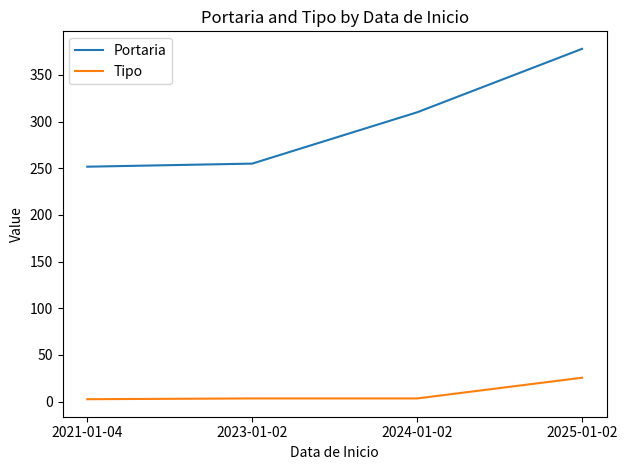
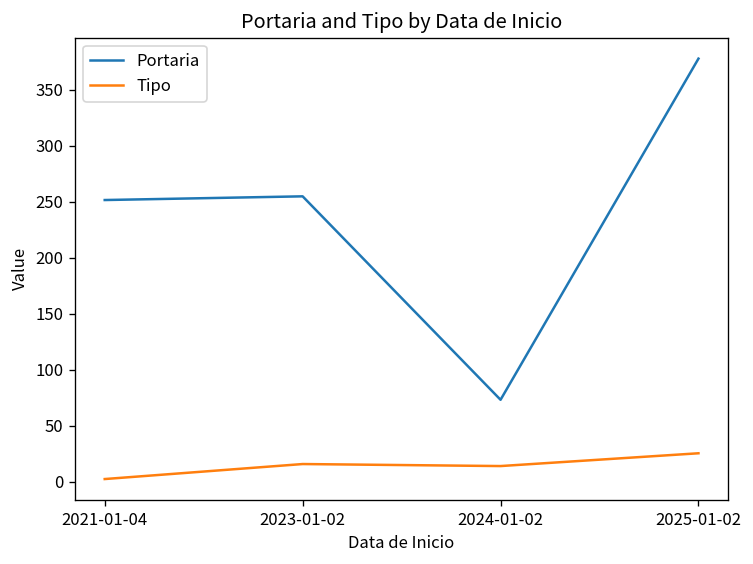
  {
    "Portaria": {
      "2021-01-04": 250,
      "2023-01-02": 260,
-     "2024-01-02": 310,
+     "2024-01-02": 70,
      "2025-01-02": 380
    },
    "Tipo": {
      "2021-01-04": 0,
-     "2023-01-02": 0,
-     "2024-01-02": 0,
+     "2023-01-02": 20,
+     "2024-01-02": 10,
      "2025-01-02": 30
    }
  }
